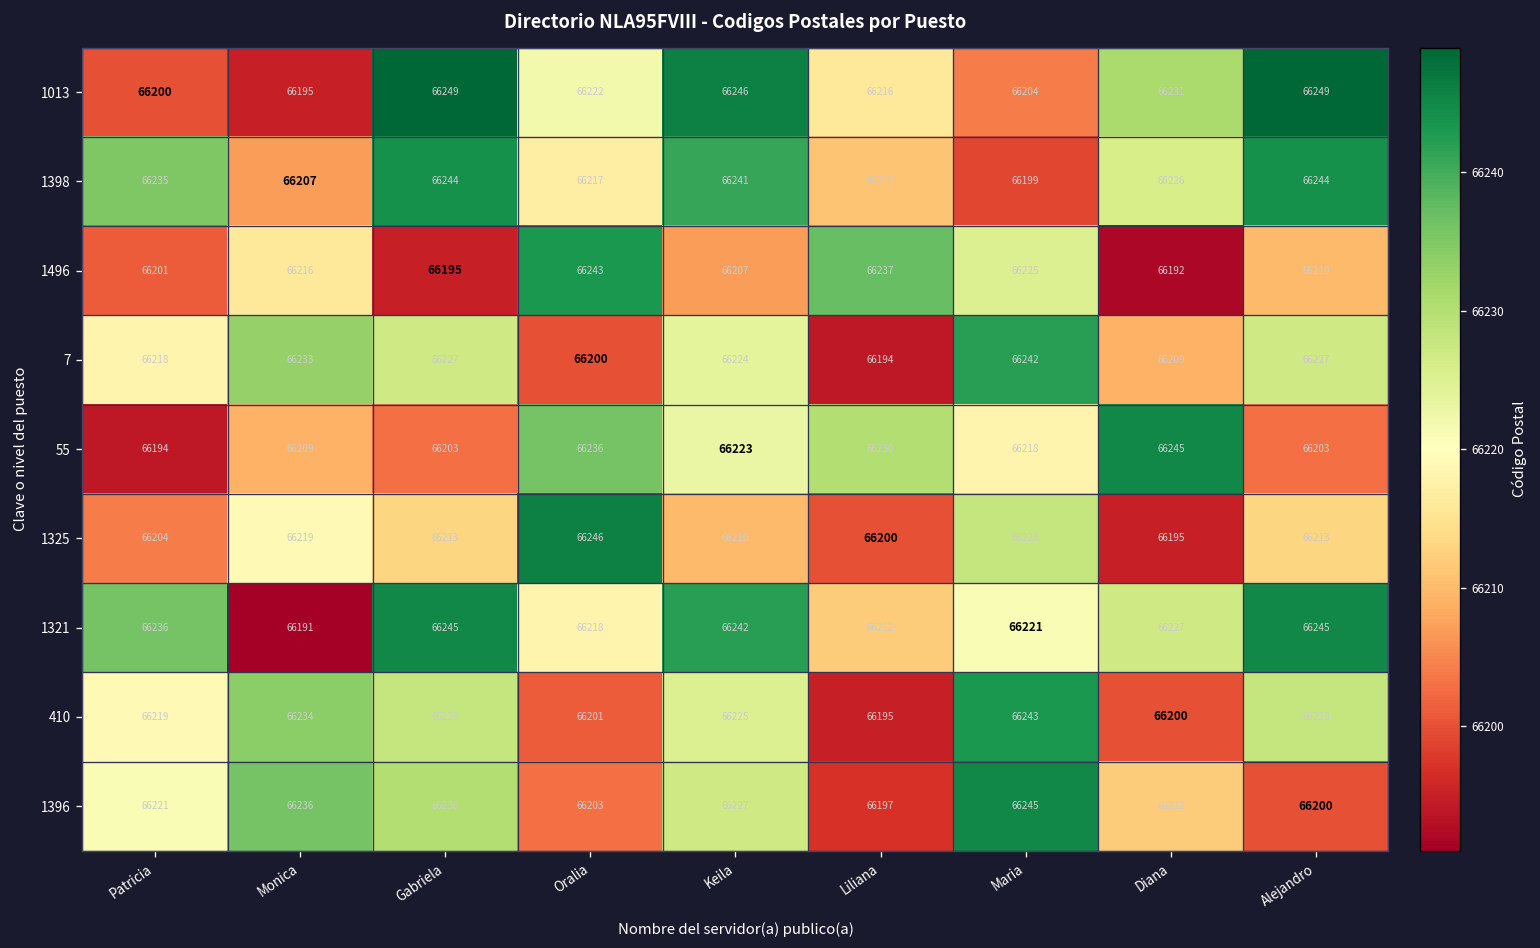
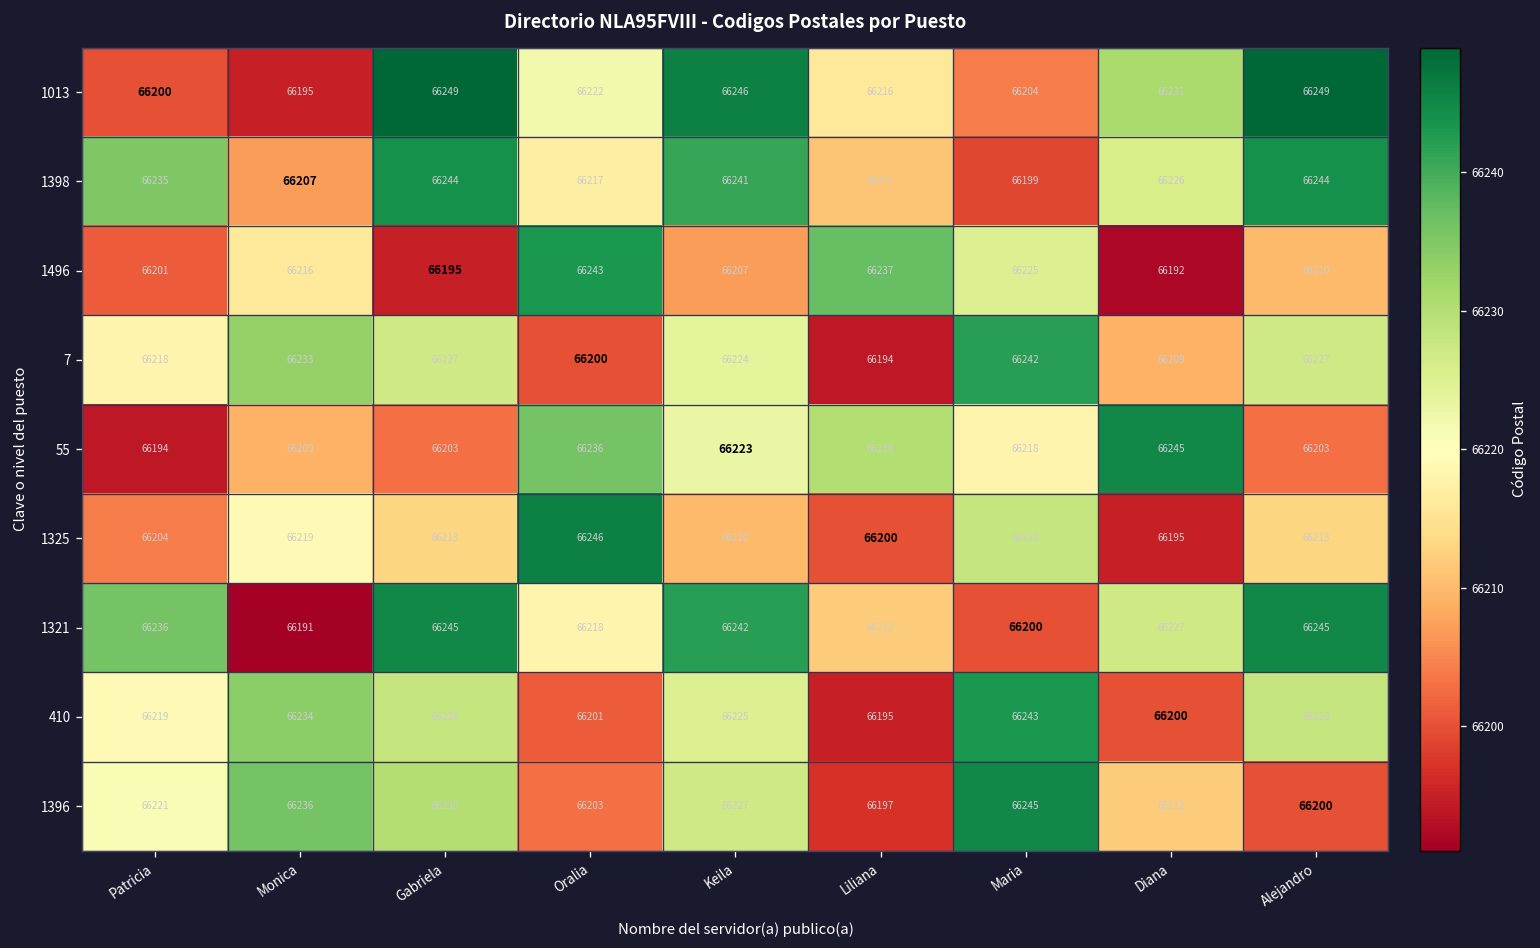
  {
    "1013": {
      "Patricia": 66200,
      "Monica": 66195,
      "Gabriela": 66249,
      "Keila": 66246,
      "Liliana": 66216,
      "Maria": 66204,
      "Diana": 66231,
      "Alejandro": 66249
    },
    "1398": {
      "Patricia": 66235,
      "Monica": 66207,
      "Gabriela": 66244,
      "Oralia": 66217,
      "Keila": 66241,
      "Liliana": 66211,
      "Maria": 66199,
      "Diana": 66226,
      "Alejandro": 66244
    },
    "1496": {
      "Patricia": 66201,
      "Monica": 66216,
      "Gabriela": 66195,
      "Oralia": 66243,
      "Keila": 66207,
      "Liliana": 66237,
      "Maria": 66225,
      "Diana": 66192,
      "Alejandro": 66210
    },
    "7": {
      "Patricia": 66218,
      "Monica": 66233,
      "Gabriela": 66227,
      "Oralia": 66200,
      "Keila": 66224,
      "Liliana": 66194,
      "Maria": 66242,
      "Diana": 66209,
      "Alejandro": 66227
    },
    "55": {
      "Patricia": 66194,
      "Monica": 66209,
      "Gabriela": 66203,
      "Oralia": 66236,
      "Keila": 66223,
      "Liliana": 66230,
      "Maria": 66218,
      "Diana": 66245,
      "Alejandro": 66203
    },
    "1325": {
      "Patricia": 66204,
      "Monica": 66219,
      "Gabriela": 66213,
      "Oralia": 66246,
      "Keila": 66210,
      "Liliana": 66200,
      "Maria": 66228,
      "Diana": 66195,
      "Alejandro": 66213
    },
    "1321": {
      "Patricia": 66236,
      "Monica": 66191,
      "Gabriela": 66245,
      "Oralia": 66218,
      "Keila": 66242,
      "Liliana": 66212,
-     "Maria": 66221,
+     "Maria": 66200,
      "Diana": 66227,
      "Alejandro": 66245
    },
    "410": {
      "Patricia": 66219,
      "Monica": 66234,
      "Gabriela": 66228,
      "Oralia": 66201,
      "Keila": 66225,
      "Liliana": 66195,
      "Maria": 66243,
      "Diana": 66200,
      "Alejandro": 66228
    },
    "1396": {
      "Patricia": 66221,
      "Monica": 66236,
      "Gabriela": 66230,
      "Oralia": 66203,
      "Keila": 66227,
      "Liliana": 66197,
      "Maria": 66245,
      "Diana": 66212,
      "Alejandro": 66200
    }
  }
